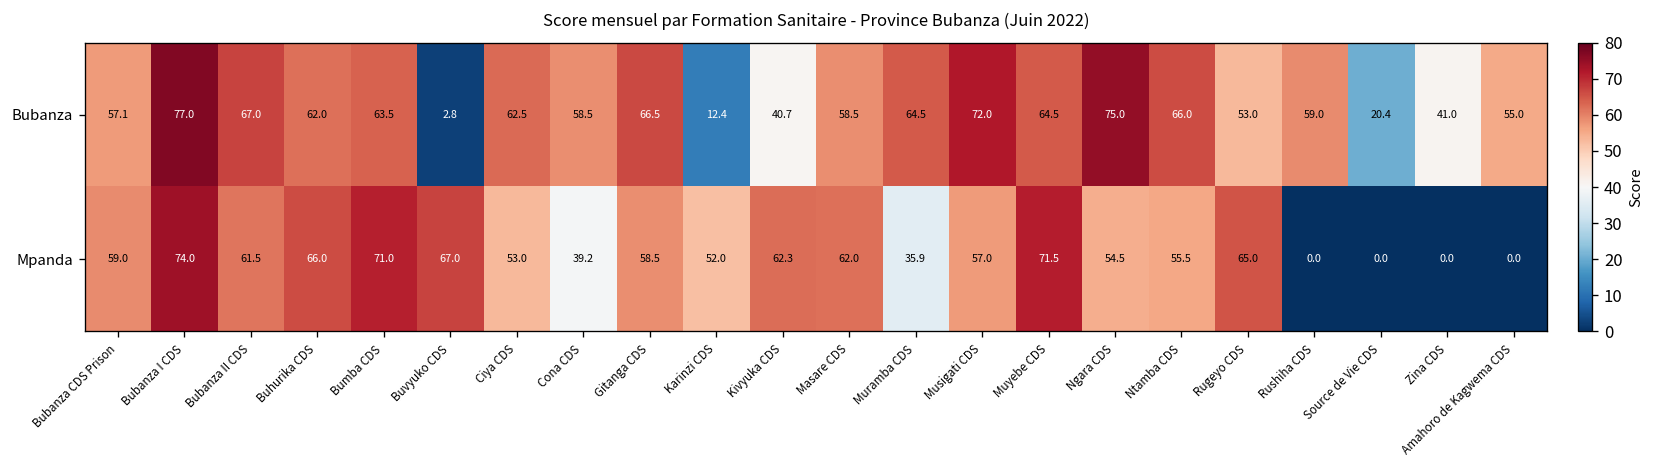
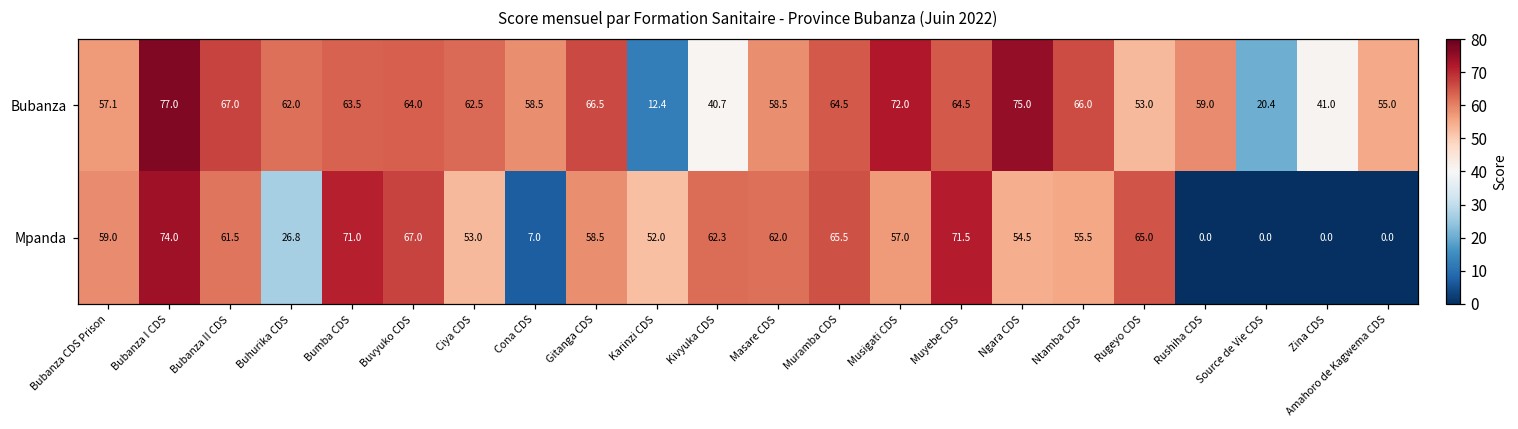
  {
    "Bubanza": {
      "Bubanza CDS Prison": 57.1,
      "Bubanza I CDS": 77.0,
      "Bubanza II CDS": 67.0,
      "Buhurika CDS": 62.0,
      "Bumba CDS": 63.5,
-     "Buvyuko CDS": 2.8,
+     "Buvyuko CDS": 64.0,
      "Ciya CDS": 62.5,
      "Cona CDS": 58.5,
      "Gitanga CDS": 66.5,
      "Karinzi CDS": 12.4,
      "Kivyuka CDS": 40.7,
      "Masare CDS": 58.5,
      "Muramba CDS": 64.5,
      "Musigati CDS": 72.0,
      "Muyebe CDS": 64.5,
      "Ngara CDS": 75.0,
      "Ntamba CDS": 66.0,
      "Rugeyo CDS": 53.0,
      "Rushiha CDS": 59.0,
      "Source de Vie CDS": 20.4,
      "Zina CDS": 41.0,
      "Amahoro de Kagwema CDS": 55.0
    },
    "Mpanda": {
      "Bubanza CDS Prison": 59.0,
      "Bubanza I CDS": 74.0,
      "Bubanza II CDS": 61.5,
-     "Buhurika CDS": 66.0,
+     "Buhurika CDS": 26.8,
      "Bumba CDS": 71.0,
      "Buvyuko CDS": 67.0,
      "Ciya CDS": 53.0,
-     "Cona CDS": 39.2,
+     "Cona CDS": 7.0,
      "Gitanga CDS": 58.5,
      "Karinzi CDS": 52.0,
      "Kivyuka CDS": 62.3,
      "Masare CDS": 62.0,
-     "Muramba CDS": 35.9,
+     "Muramba CDS": 65.5,
      "Musigati CDS": 57.0,
      "Muyebe CDS": 71.5,
      "Ngara CDS": 54.5,
      "Ntamba CDS": 55.5,
      "Rugeyo CDS": 65.0,
      "Rushiha CDS": 0.0,
      "Source de Vie CDS": 0.0,
      "Zina CDS": 0.0,
      "Amahoro de Kagwema CDS": 0.0
    }
  }
